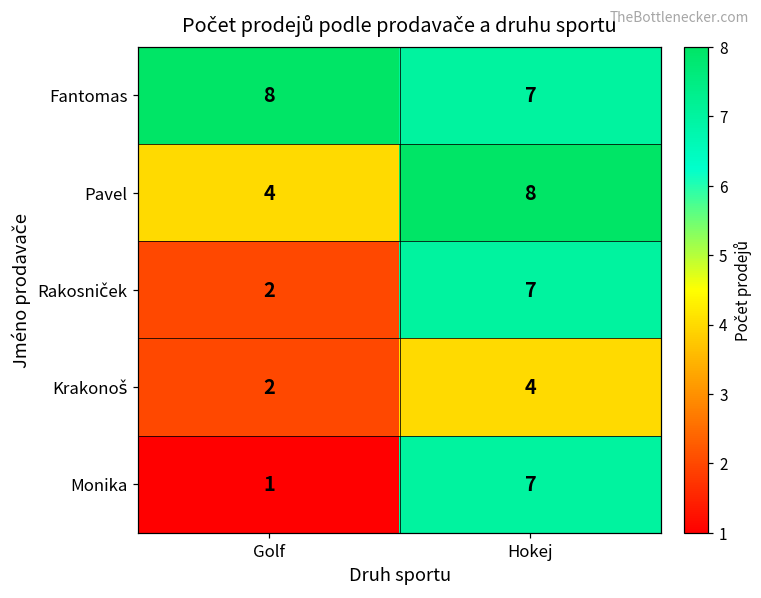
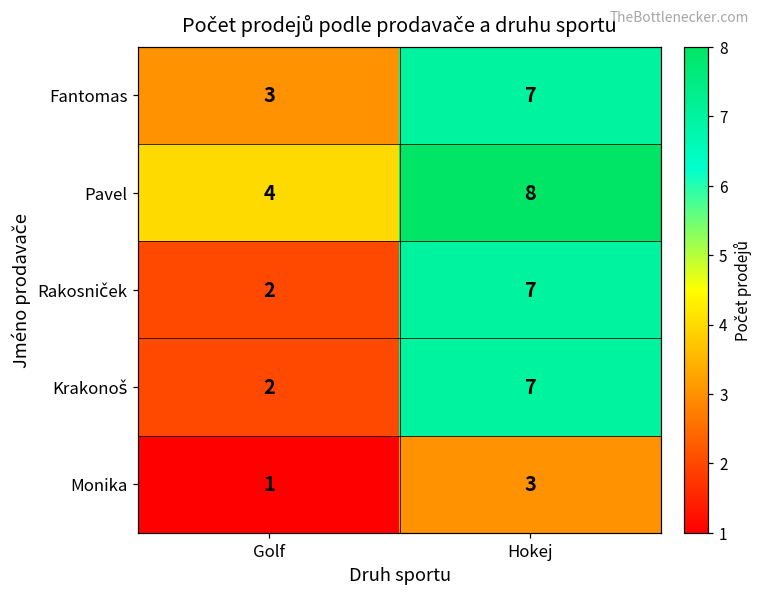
  {
    "Fantomas": {
-     "Golf": 8,
+     "Golf": 3,
      "Hokej": 7
    },
    "Pavel": {
      "Golf": 4,
      "Hokej": 8
    },
    "Rakosniček": {
      "Golf": 2,
      "Hokej": 7
    },
    "Krakonoš": {
      "Golf": 2,
-     "Hokej": 4
+     "Hokej": 7
    },
    "Monika": {
      "Golf": 1,
-     "Hokej": 7
+     "Hokej": 3
    }
  }
